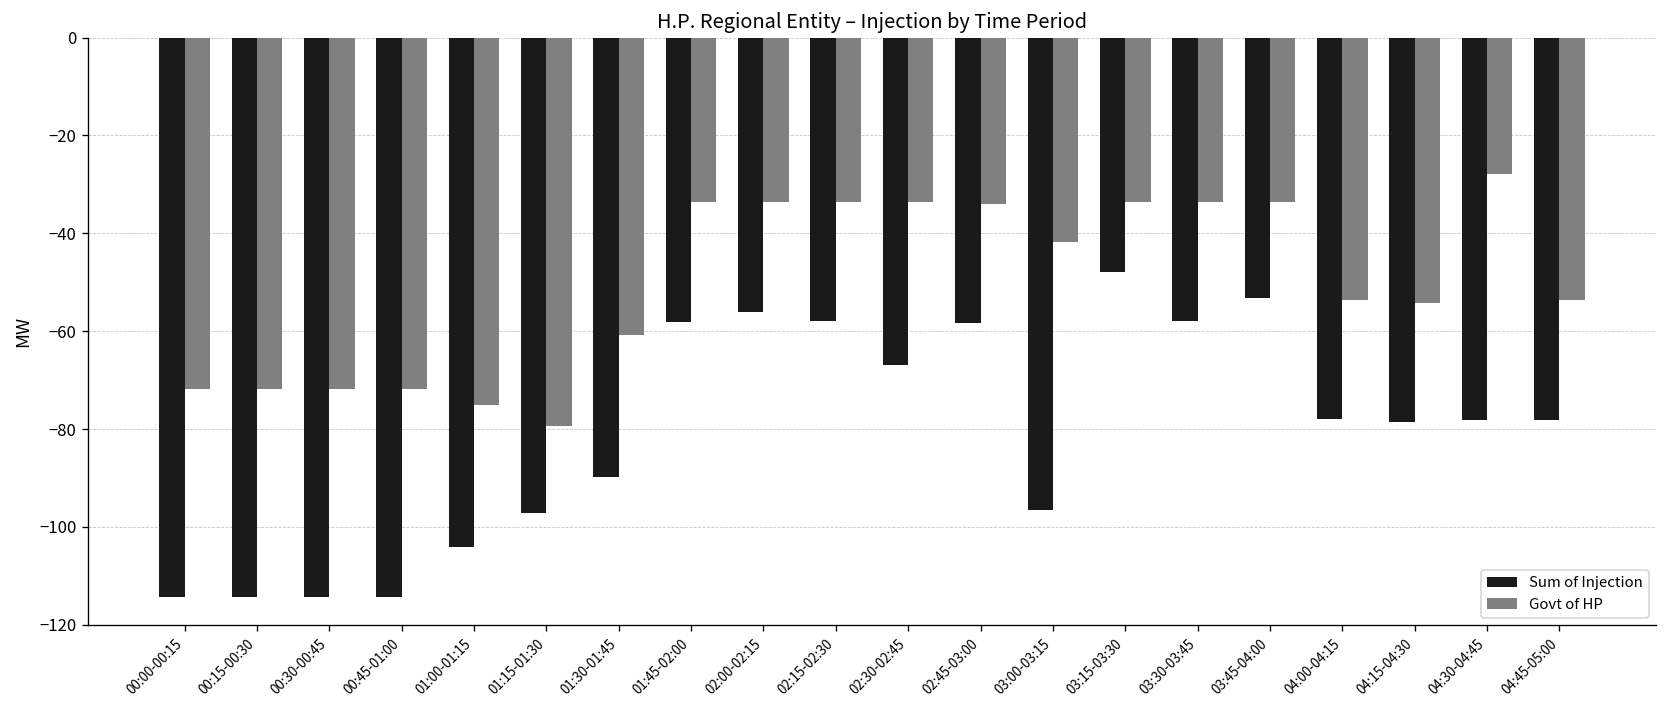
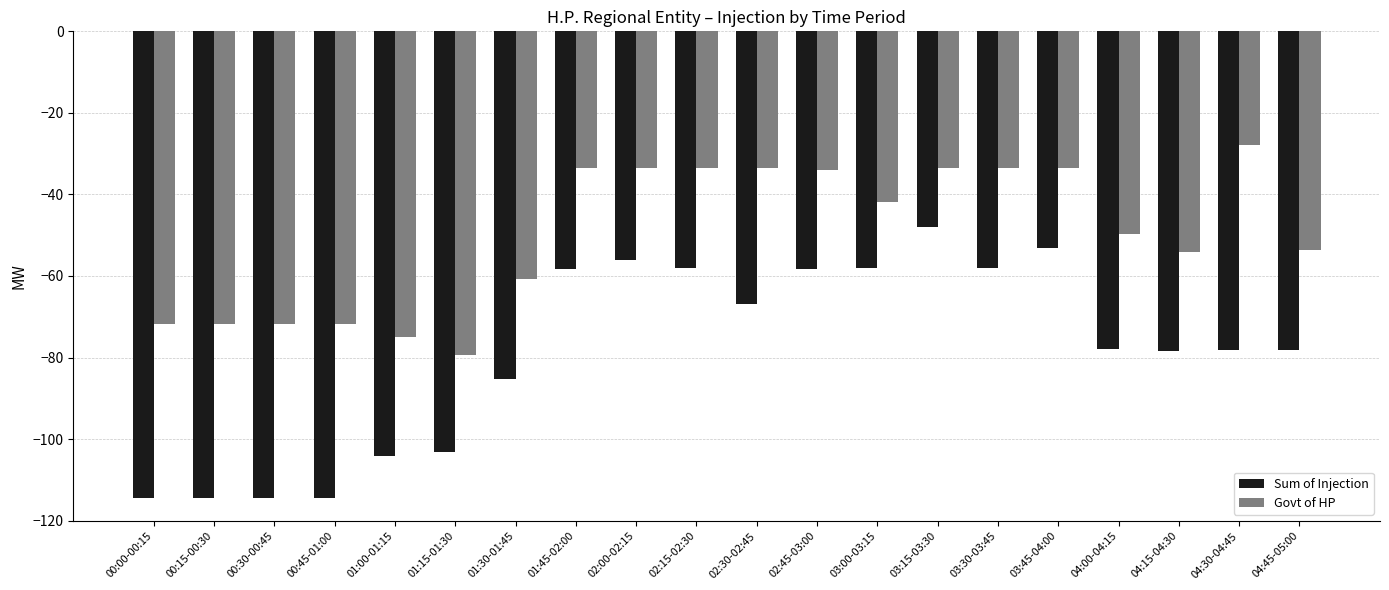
  {
    "Sum of Injection": {
      "00:00-00:15": -114,
      "00:15-00:30": -114,
      "00:30-00:45": -114,
      "00:45-01:00": -114,
      "01:00-01:15": -104,
-     "01:15-01:30": -97,
-     "01:30-01:45": -90,
+     "01:15-01:30": -103,
+     "01:30-01:45": -85,
      "01:45-02:00": -58,
      "02:00-02:15": -56,
      "02:15-02:30": -58,
      "02:30-02:45": -67,
      "02:45-03:00": -58,
-     "03:00-03:15": -97,
+     "03:00-03:15": -58,
      "03:15-03:30": -48,
      "03:30-03:45": -58,
      "03:45-04:00": -53,
      "04:00-04:15": -78,
      "04:15-04:30": -79,
      "04:30-04:45": -78,
      "04:45-05:00": -78
    },
    "Govt of HP": {
      "00:00-00:15": -72,
      "00:15-00:30": -72,
      "00:30-00:45": -72,
      "00:45-01:00": -72,
      "01:00-01:15": -75,
      "01:15-01:30": -79,
      "01:30-01:45": -61,
      "01:45-02:00": -34,
      "02:00-02:15": -34,
      "02:15-02:30": -34,
      "02:30-02:45": -34,
      "02:45-03:00": -34,
      "03:00-03:15": -42,
      "03:15-03:30": -34,
      "03:30-03:45": -34,
      "03:45-04:00": -34,
-     "04:00-04:15": -54,
+     "04:00-04:15": -50,
      "04:15-04:30": -54,
      "04:30-04:45": -28,
      "04:45-05:00": -54
    }
  }
